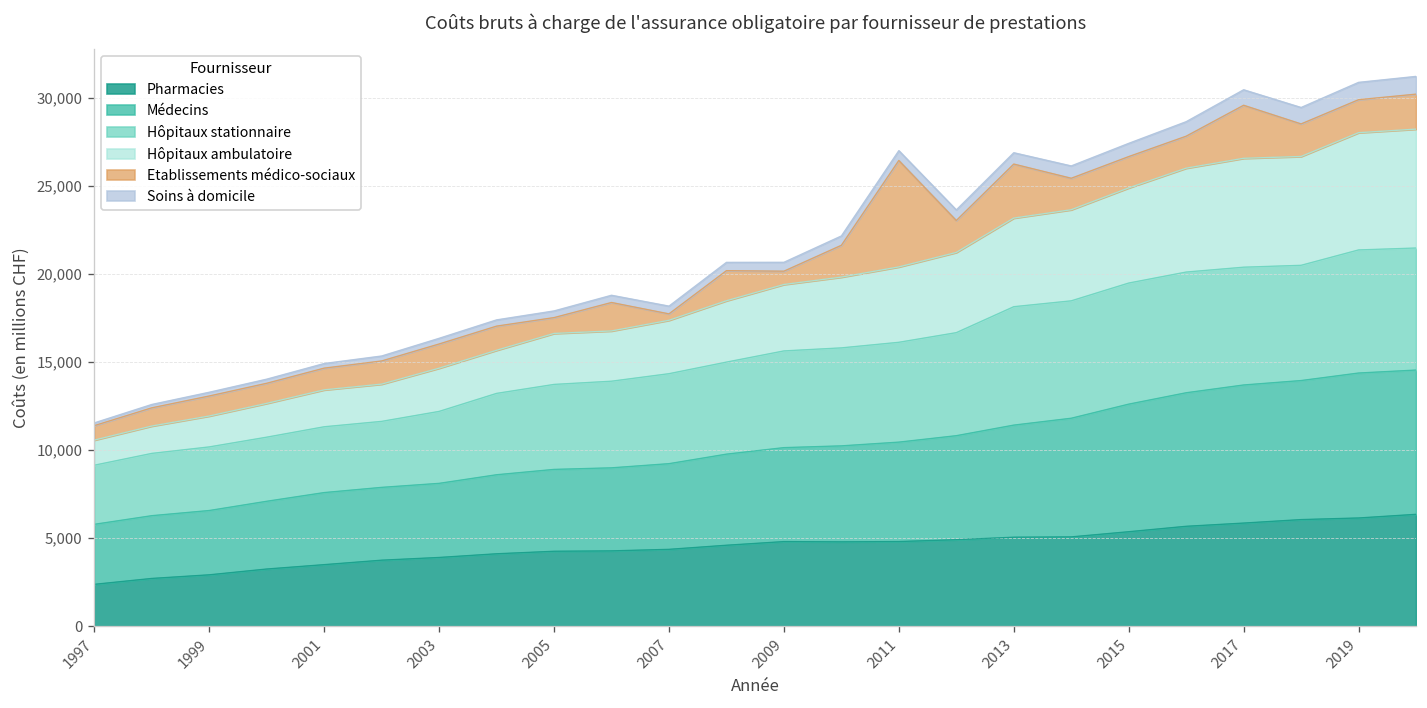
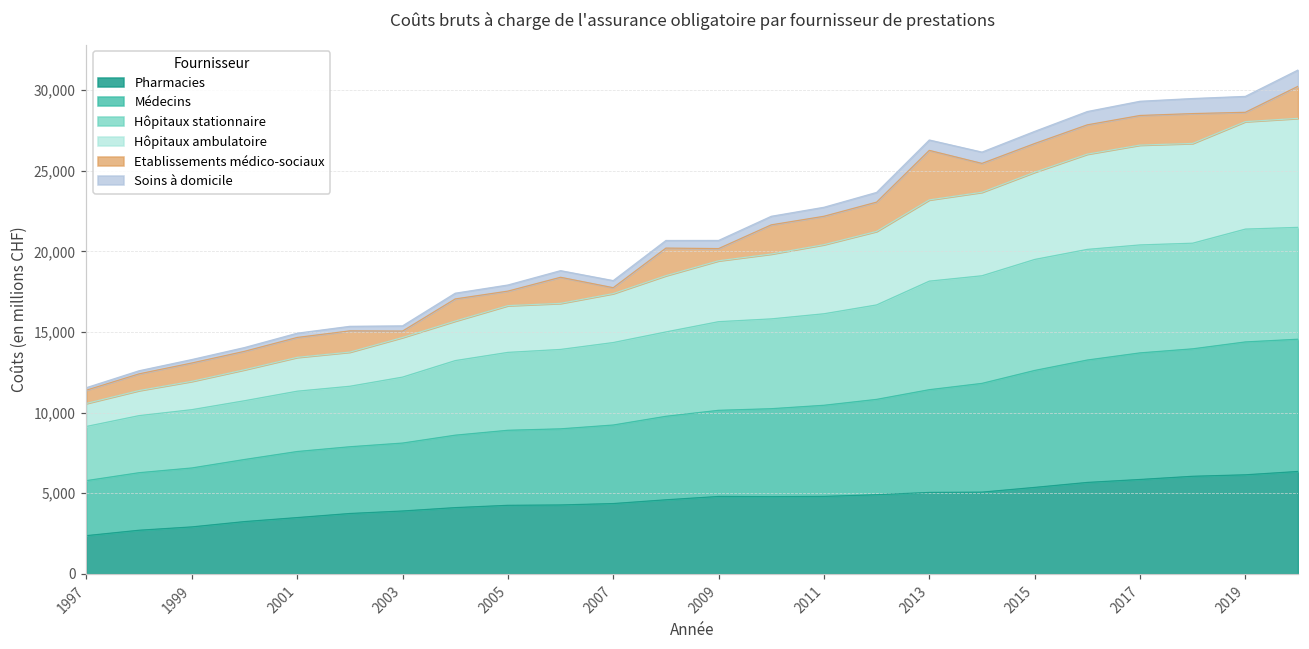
  {
    "Etablissements médico-sociaux": {
      "1999": "1,100",
      "2001": "1,200",
-     "2003": "1,400",
+     "2003": "400",
      "2005": "900",
      "2007": "400",
      "2009": "800",
-     "2011": "6,100",
+     "2011": "1,800",
      "2013": "3,100",
      "2015": "1,800",
-     "2017": "3,000",
-     "2019": "1,900"
+     "2017": "1,800",
+     "2019": "600"
    }
  }
